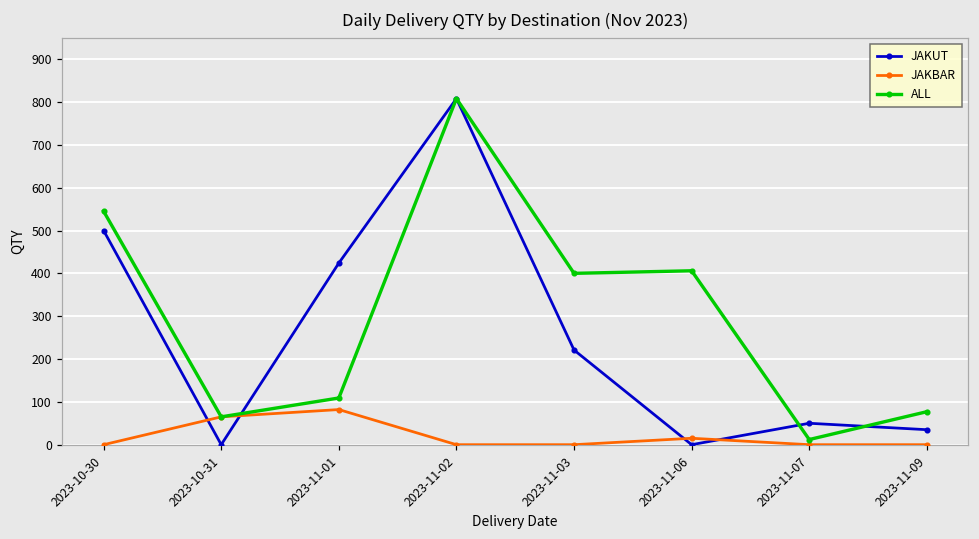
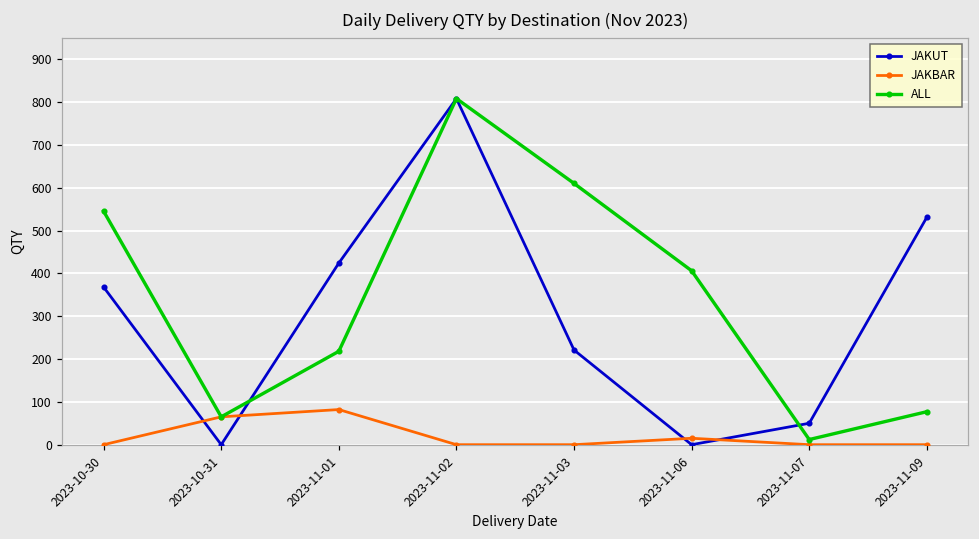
  {
    "JAKUT": {
-     "2023-10-30": 500,
+     "2023-10-30": 370,
      "2023-10-31": 0,
      "2023-11-01": 420,
      "2023-11-03": 220,
      "2023-11-06": 0,
      "2023-11-07": 50,
-     "2023-11-09": 40
+     "2023-11-09": 530
    },
    "JAKBAR": {
      "2023-10-30": 0,
      "2023-11-01": 80,
      "2023-11-02": 0,
      "2023-11-03": 0,
      "2023-11-06": 20,
      "2023-11-07": 0,
      "2023-11-09": 0
    },
    "ALL": {
      "2023-10-30": 550,
-     "2023-11-01": 110,
-     "2023-11-03": 400,
+     "2023-11-01": 220,
+     "2023-11-03": 610,
      "2023-11-06": 410,
      "2023-11-07": 10,
      "2023-11-09": 80
    }
  }
